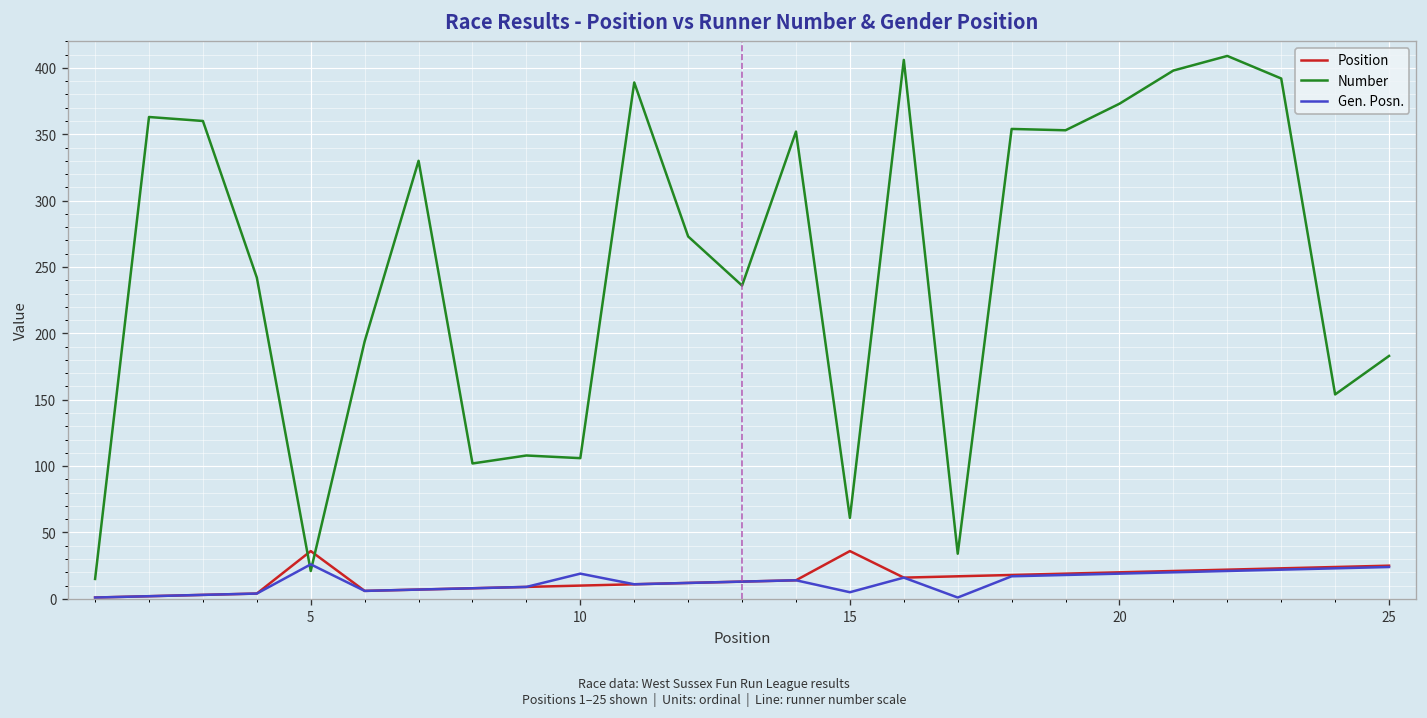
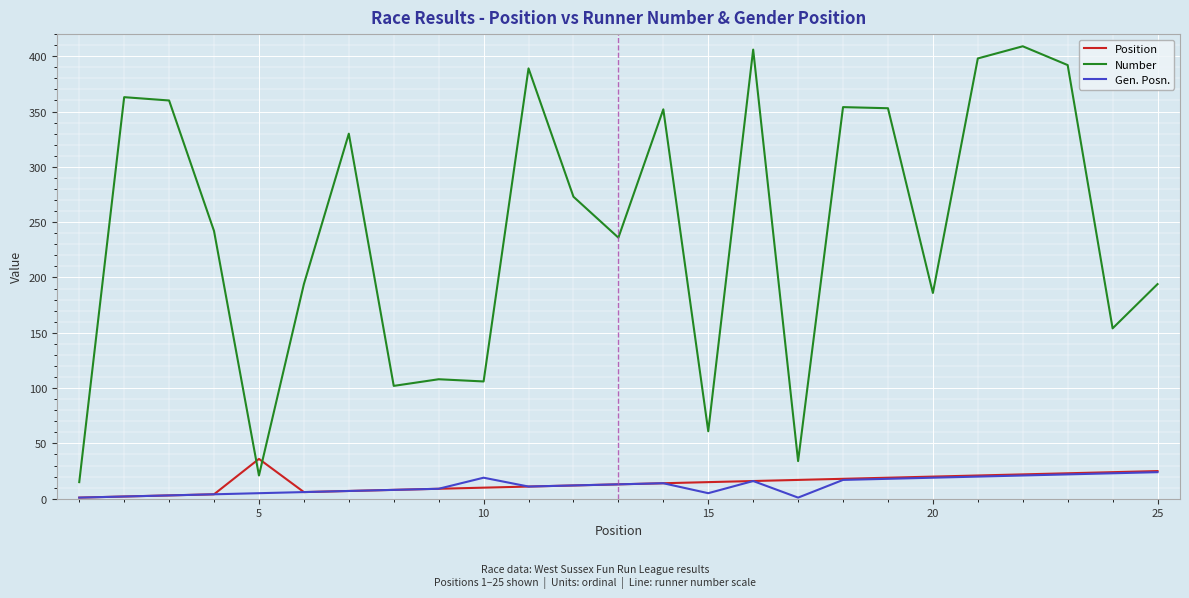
  {
    "Position": {
      "5": 36,
      "10": 10,
-     "15": 36
+     "15": 15
    },
    "Number": {
      "5": 21,
      "10": 106,
      "15": 61,
-     "20": 373,
-     "25": 183
+     "20": 186,
+     "25": 194
    },
    "Gen. Posn.": {
-     "5": 26,
+     "5": 5,
      "10": 19,
      "15": 5
    }
  }
